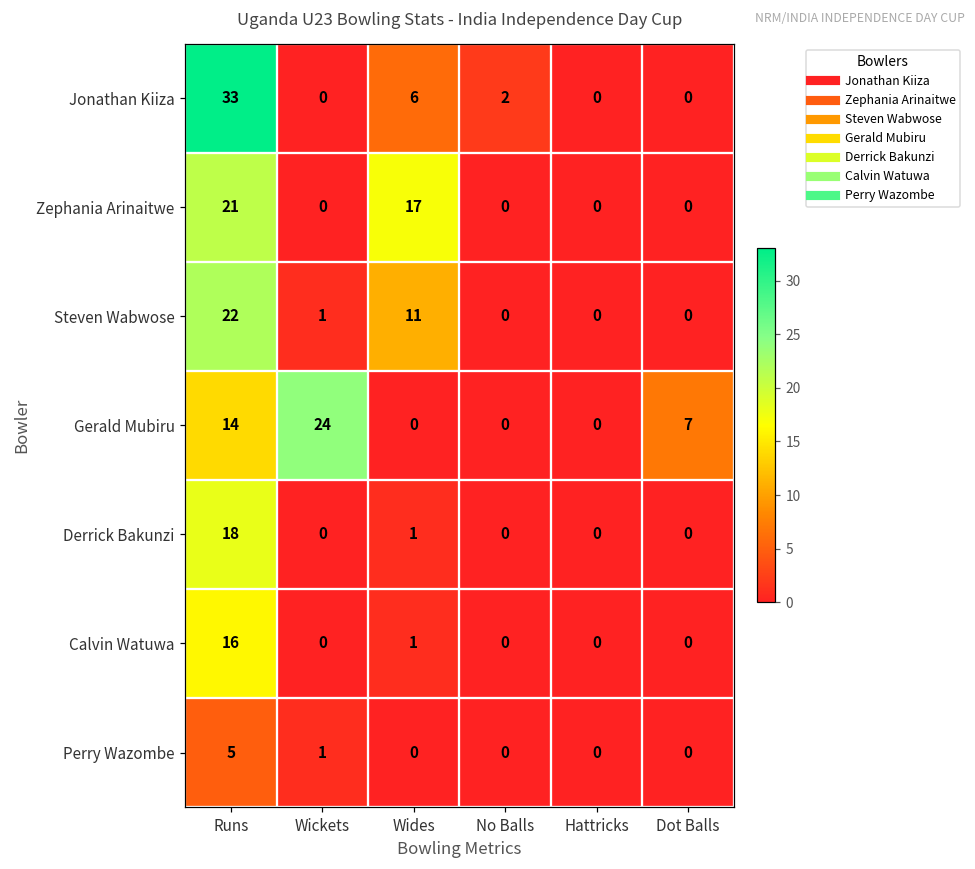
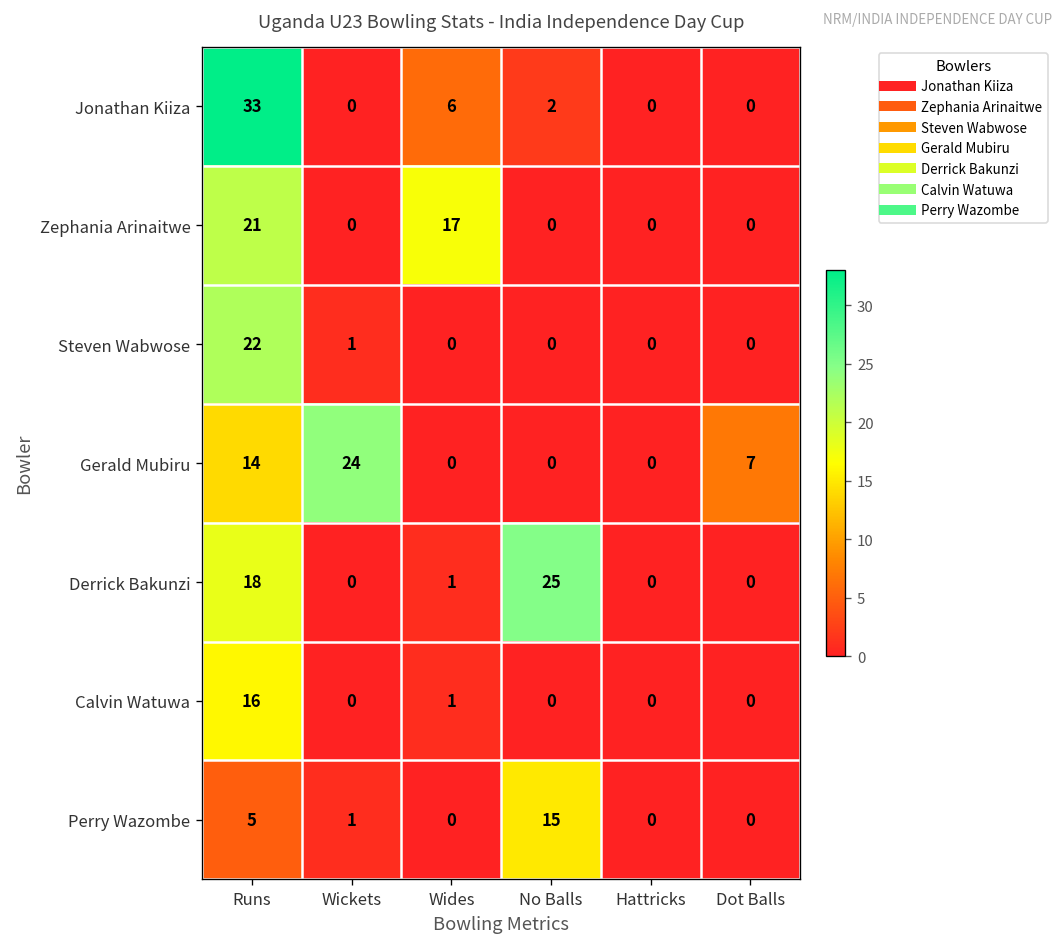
  {
    "Jonathan Kiiza": {
      "Runs": 33,
      "Wickets": 0,
      "Wides": 6,
      "No Balls": 2,
      "Hattricks": 0,
      "Dot Balls": 0
    },
    "Zephania Arinaitwe": {
      "Runs": 21,
      "Wickets": 0,
      "Wides": 17,
      "No Balls": 0,
      "Hattricks": 0,
      "Dot Balls": 0
    },
    "Steven Wabwose": {
      "Runs": 22,
      "Wickets": 1,
-     "Wides": 11,
+     "Wides": 0,
      "No Balls": 0,
      "Hattricks": 0,
      "Dot Balls": 0
    },
    "Gerald Mubiru": {
      "Runs": 14,
      "Wickets": 24,
      "Wides": 0,
      "No Balls": 0,
      "Hattricks": 0,
      "Dot Balls": 7
    },
    "Derrick Bakunzi": {
      "Runs": 18,
      "Wickets": 0,
      "Wides": 1,
-     "No Balls": 0,
+     "No Balls": 25,
      "Hattricks": 0,
      "Dot Balls": 0
    },
    "Calvin Watuwa": {
      "Runs": 16,
      "Wickets": 0,
      "Wides": 1,
      "No Balls": 0,
      "Hattricks": 0,
      "Dot Balls": 0
    },
    "Perry Wazombe": {
      "Runs": 5,
      "Wickets": 1,
      "Wides": 0,
-     "No Balls": 0,
+     "No Balls": 15,
      "Hattricks": 0,
      "Dot Balls": 0
    }
  }
